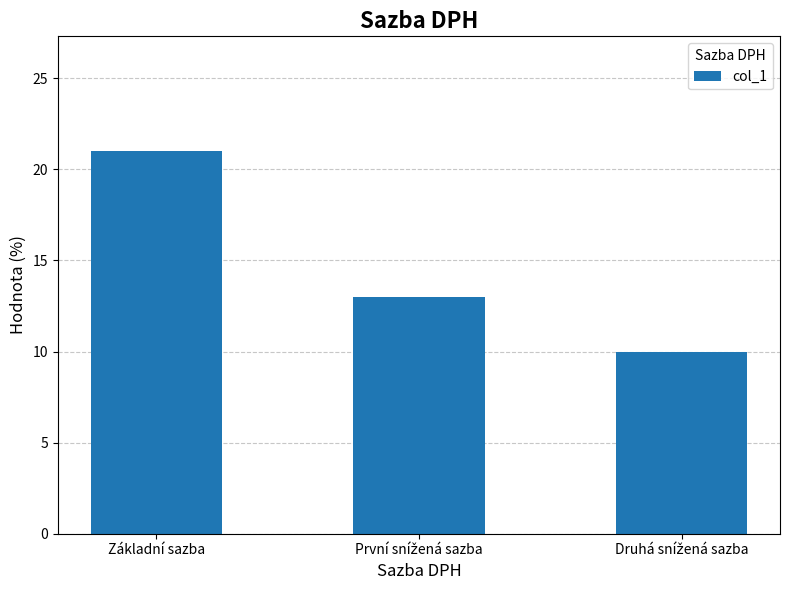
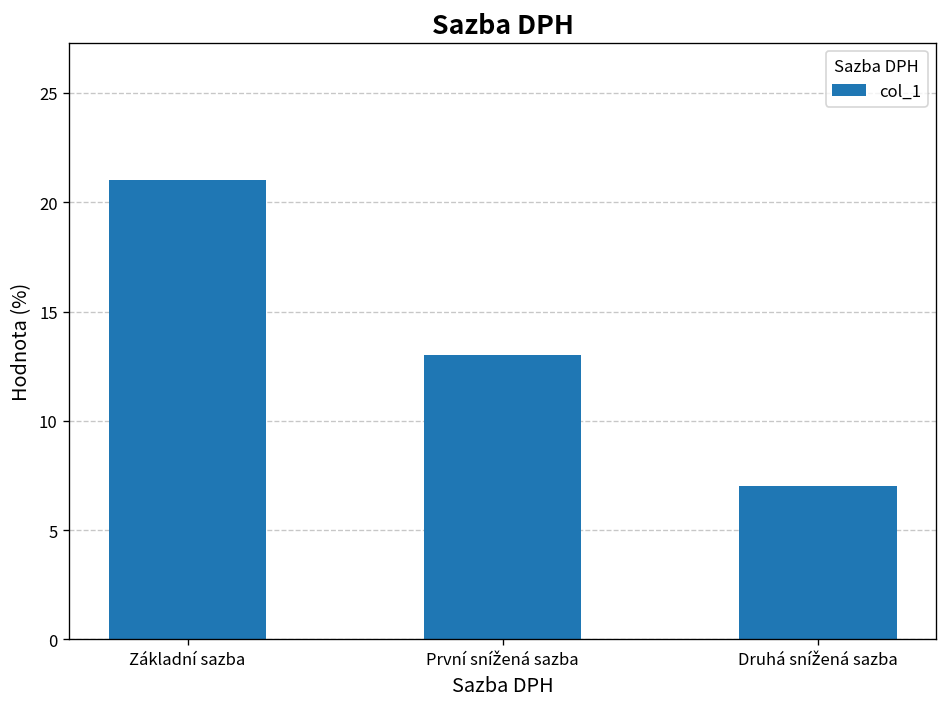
  {
    "Základní sazba": 21,
    "První snížená sazba": 13,
-   "Druhá snížená sazba": 10
+   "Druhá snížená sazba": 7
  }
